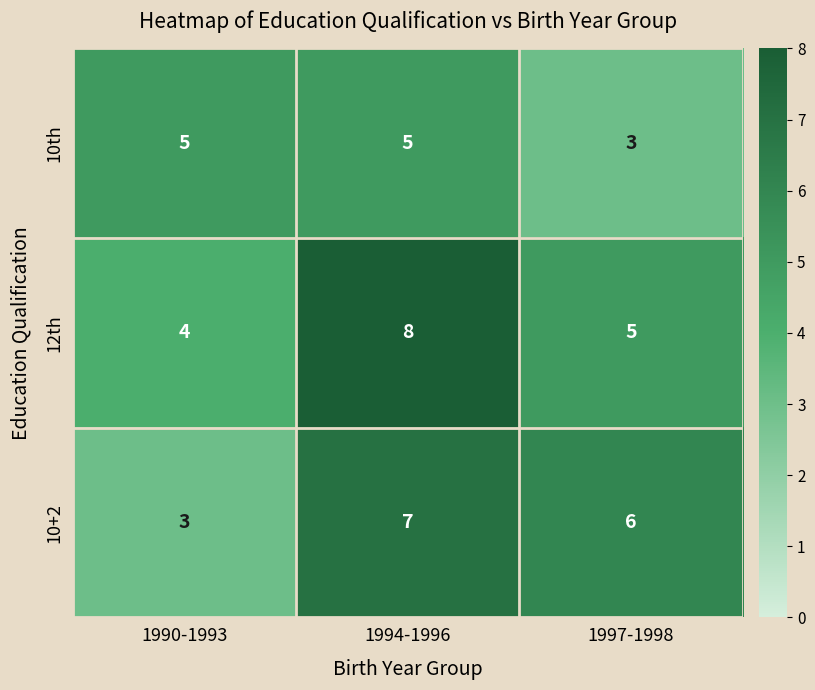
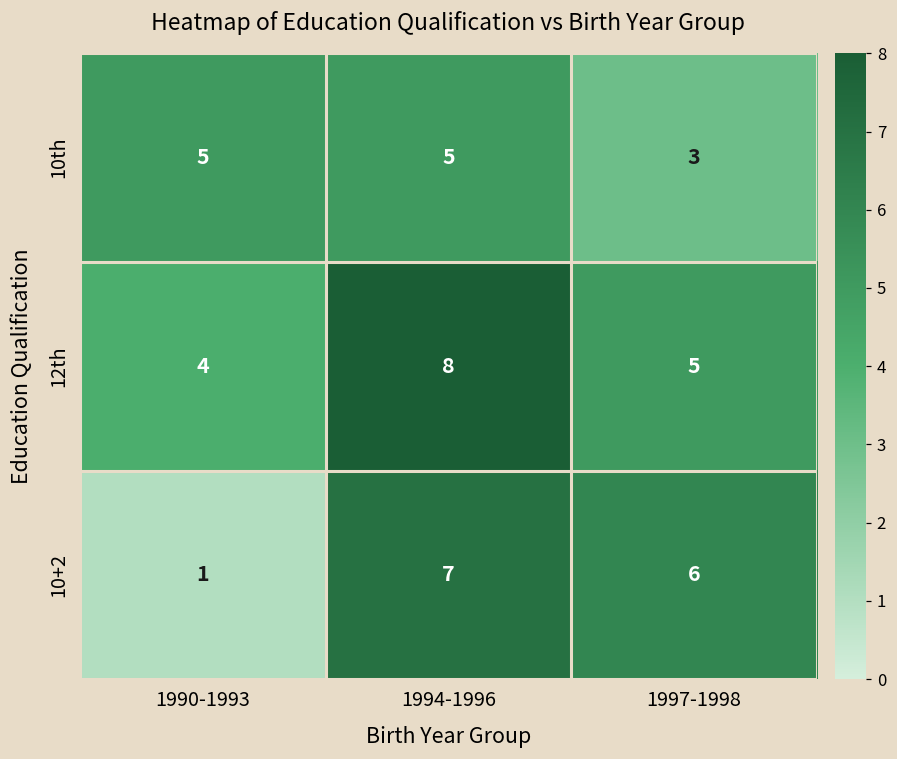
  {
    "10th": {
      "1990-1993": 5,
      "1994-1996": 5,
      "1997-1998": 3
    },
    "12th": {
      "1990-1993": 4,
      "1994-1996": 8,
      "1997-1998": 5
    },
    "10+2": {
-     "1990-1993": 3,
+     "1990-1993": 1,
      "1994-1996": 7,
      "1997-1998": 6
    }
  }
